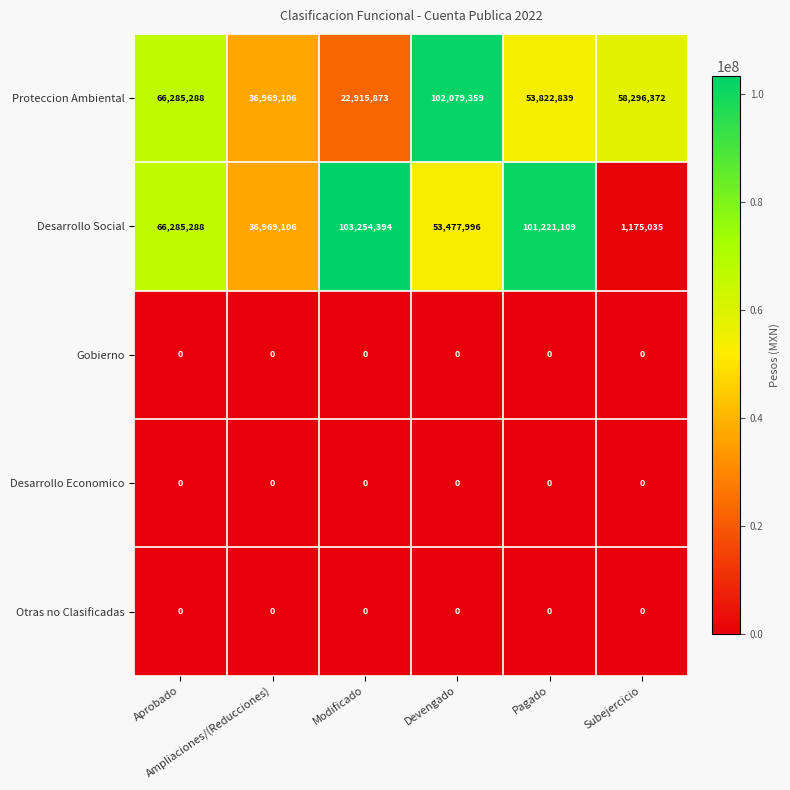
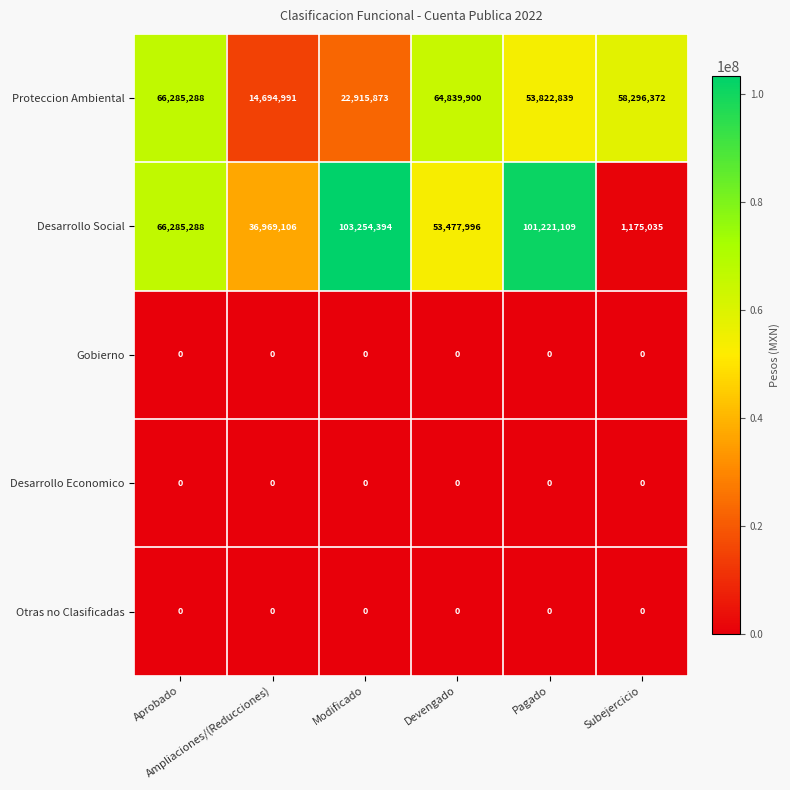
  {
    "Proteccion Ambiental": {
      "Aprobado": "66,285,288",
-     "Ampliaciones/(Reducciones)": "36,969,106",
+     "Ampliaciones/(Reducciones)": "14,694,991",
      "Modificado": "22,915,873",
-     "Devengado": "102,079,359",
+     "Devengado": "64,839,900",
      "Pagado": "53,822,839",
      "Subejercicio": "58,296,372"
    },
    "Desarrollo Social": {
      "Aprobado": "66,285,288",
      "Ampliaciones/(Reducciones)": "36,969,106",
      "Modificado": "103,254,394",
      "Devengado": "53,477,996",
      "Pagado": "101,221,109",
      "Subejercicio": "1,175,035"
    },
    "Gobierno": {
      "Aprobado": "0",
      "Ampliaciones/(Reducciones)": "0",
      "Modificado": "0",
      "Devengado": "0",
      "Pagado": "0",
      "Subejercicio": "0"
    },
    "Desarrollo Economico": {
      "Aprobado": "0",
      "Ampliaciones/(Reducciones)": "0",
      "Modificado": "0",
      "Devengado": "0",
      "Pagado": "0",
      "Subejercicio": "0"
    },
    "Otras no Clasificadas": {
      "Aprobado": "0",
      "Ampliaciones/(Reducciones)": "0",
      "Modificado": "0",
      "Devengado": "0",
      "Pagado": "0",
      "Subejercicio": "0"
    }
  }
